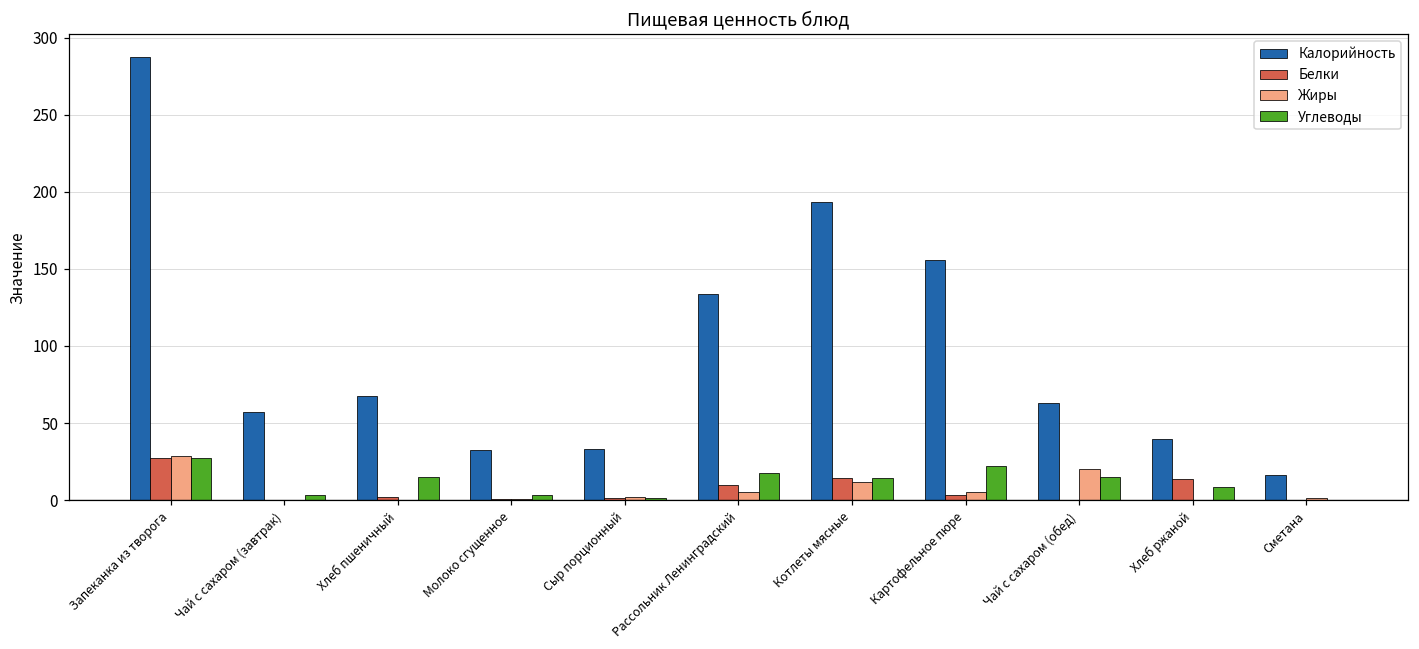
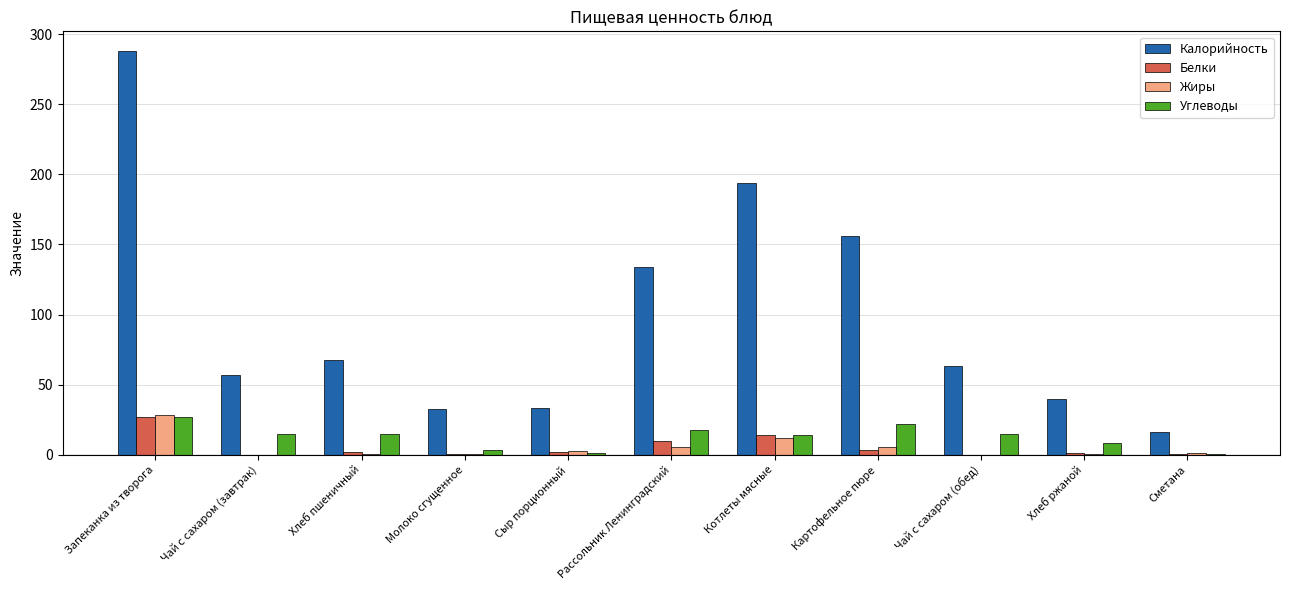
  {
    "Калорийность": {
      "Запеканка из творога": 288,
      "Чай с сахаром (завтрак)": 57,
      "Хлеб пшеничный": 68,
      "Молоко сгущенное": 33,
      "Сыр порционный": 33,
      "Рассольник Ленинградский": 134,
      "Котлеты мясные": 194,
      "Картофельное пюре": 156,
      "Чай с сахаром (обед)": 63,
      "Хлеб ржаной": 40,
      "Сметана": 16
    },
    "Белки": {
      "Запеканка из творога": 27,
      "Хлеб пшеничный": 2,
      "Рассольник Ленинградский": 10,
      "Котлеты мясные": 14,
      "Картофельное пюре": 3,
-     "Хлеб ржаной": 14
+     "Хлеб ржаной": 1
    },
    "Жиры": {
      "Запеканка из творога": 29,
      "Сыр порционный": 2,
      "Рассольник Ленинградский": 6,
      "Котлеты мясные": 12,
      "Картофельное пюре": 6,
-     "Чай с сахаром (обед)": 20
+     "Чай с сахаром (обед)": 0
    },
    "Углеводы": {
      "Запеканка из творога": 27,
-     "Чай с сахаром (завтрак)": 4,
+     "Чай с сахаром (завтрак)": 15,
      "Хлеб пшеничный": 15,
      "Молоко сгущенное": 4,
      "Рассольник Ленинградский": 18,
      "Котлеты мясные": 14,
      "Картофельное пюре": 22,
      "Чай с сахаром (обед)": 15,
      "Хлеб ржаной": 9
    }
  }
